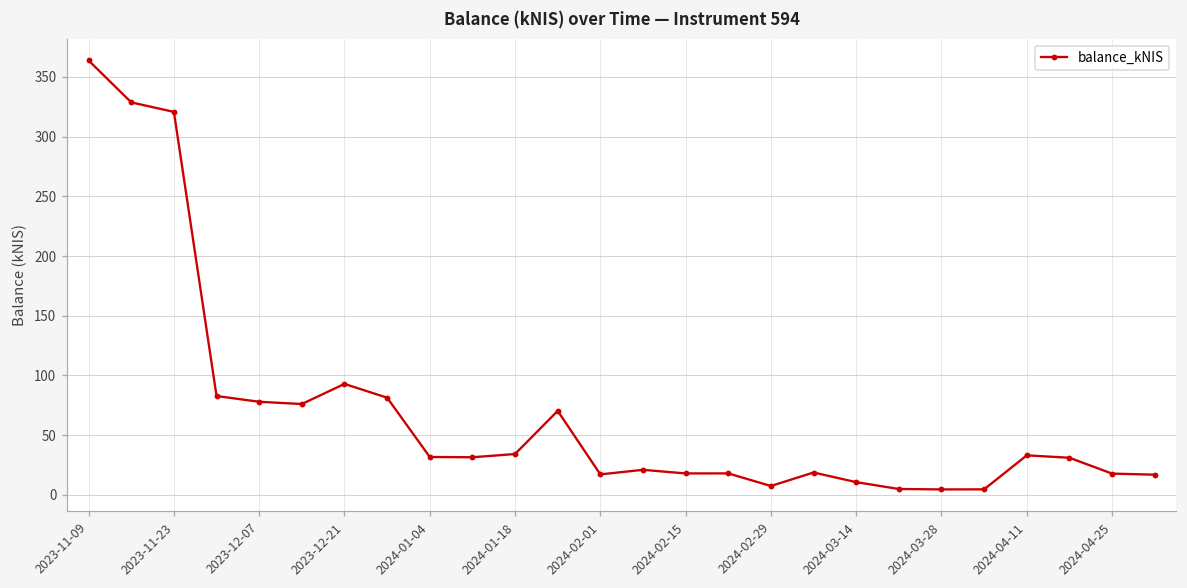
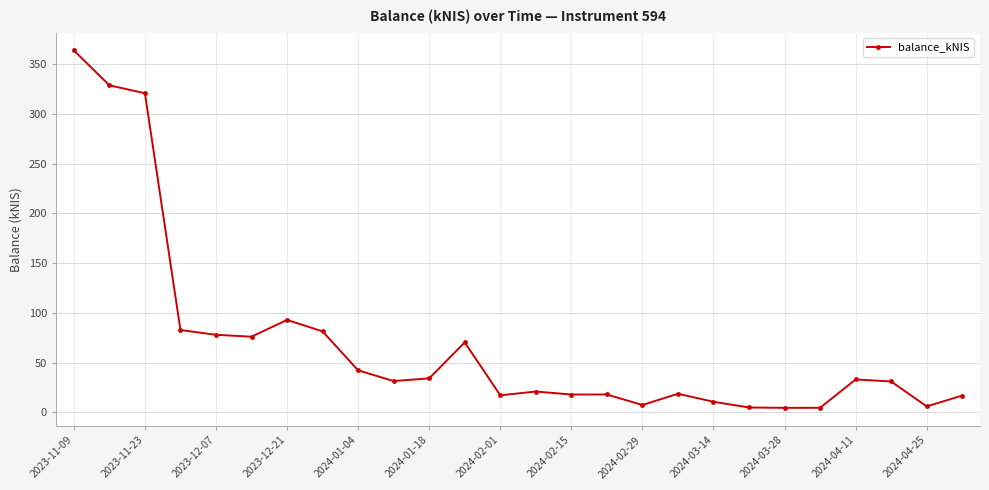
  {
    "2023-11-09": 360,
    "2023-11-23": 320,
    "2023-12-07": 80,
    "2023-12-21": 90,
-   "2024-01-04": 30,
+   "2024-01-04": 40,
    "2024-01-18": 30,
    "2024-02-01": 20,
    "2024-02-15": 20,
    "2024-02-29": 10,
    "2024-03-14": 10,
    "2024-03-28": 0,
    "2024-04-11": 30,
-   "2024-04-25": 20
+   "2024-04-25": 10
  }
